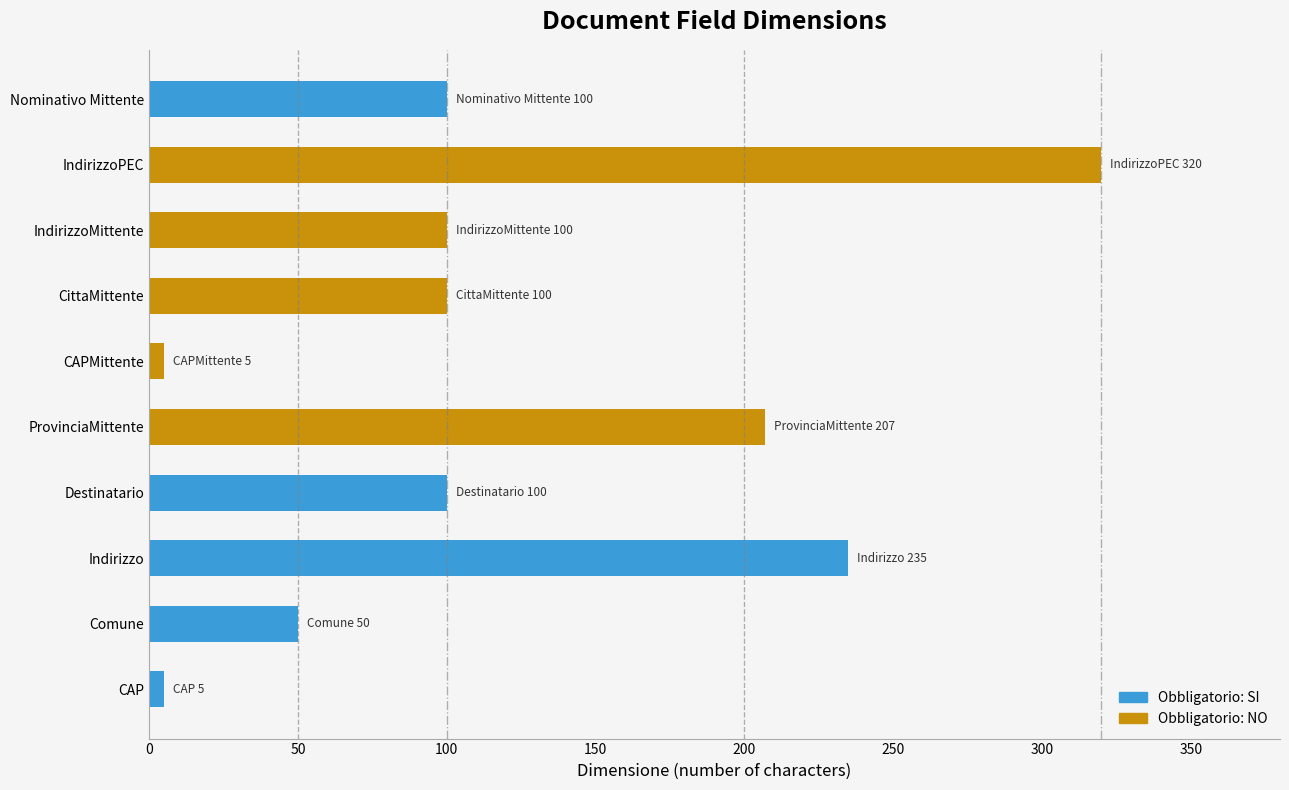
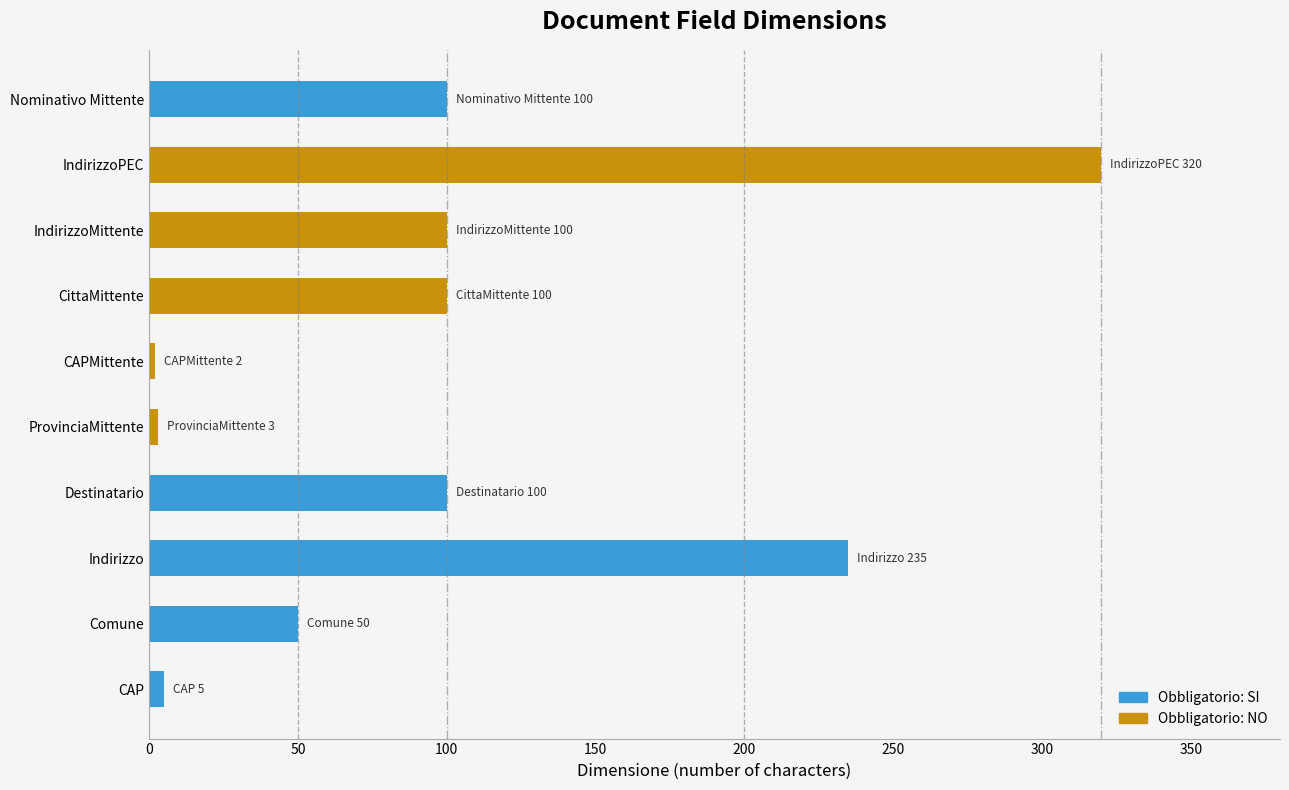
  {
    "Nominativo Mittente": 100,
    "IndirizzoPEC": 320,
    "IndirizzoMittente": 100,
    "CittaMittente": 100,
-   "CAPMittente": 5,
-   "ProvinciaMittente": 207,
+   "CAPMittente": 2,
+   "ProvinciaMittente": 3,
    "Destinatario": 100,
    "Indirizzo": 235,
    "Comune": 50,
    "CAP": 5
  }
